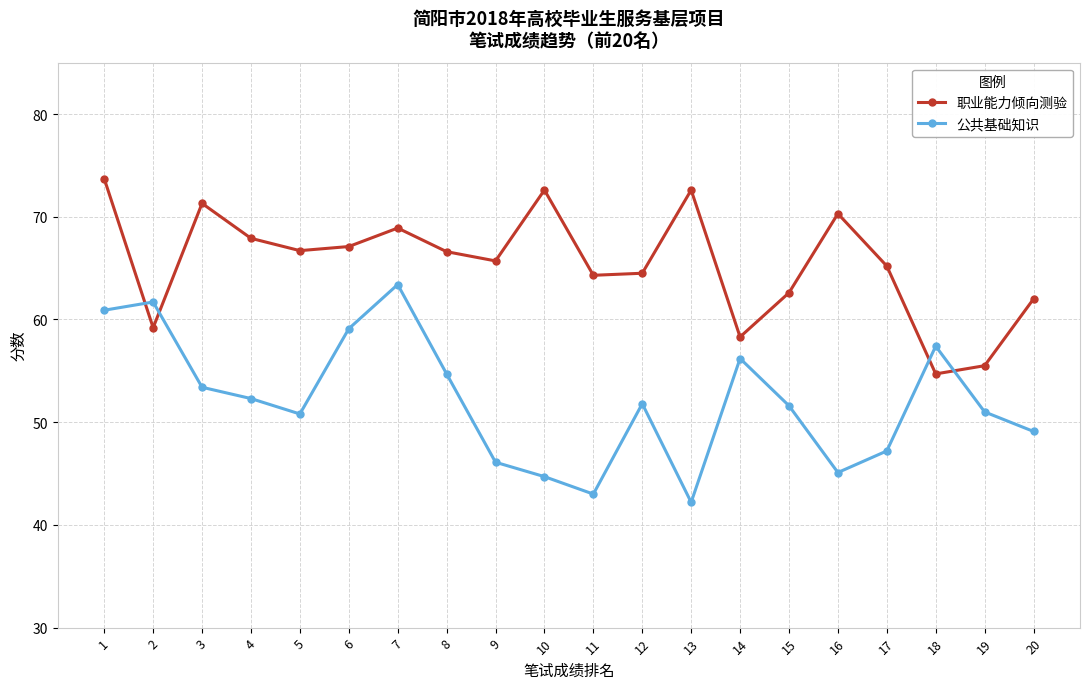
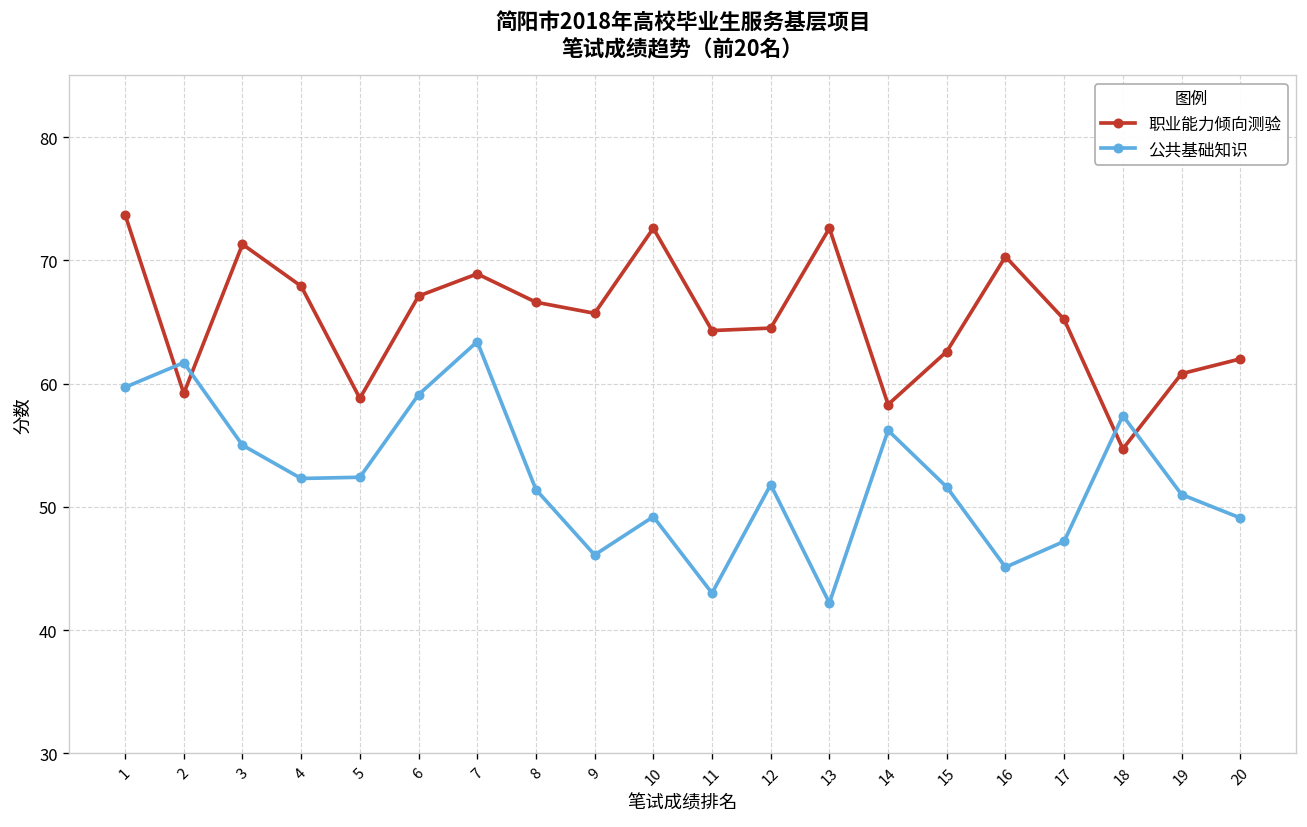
  {
    "职业能力倾向测验": {
      "1": 73.7,
      "2": 59.2,
      "3": 71.3,
      "4": 67.9,
-     "5": 66.7,
+     "5": 58.8,
      "6": 67.1,
      "7": 68.9,
      "8": 66.6,
      "9": 65.7,
      "10": 72.6,
      "11": 64.3,
      "12": 64.5,
      "13": 72.6,
      "14": 58.3,
      "15": 62.6,
      "16": 70.3,
      "17": 65.2,
      "18": 54.7,
-     "19": 55.5,
+     "19": 60.8,
      "20": 62.0
    },
    "公共基础知识": {
-     "1": 60.9,
+     "1": 59.7,
      "2": 61.7,
-     "3": 53.4,
+     "3": 55.0,
      "4": 52.3,
-     "5": 50.8,
+     "5": 52.4,
      "6": 59.1,
      "7": 63.4,
-     "8": 54.7,
+     "8": 51.4,
      "9": 46.1,
-     "10": 44.7,
+     "10": 49.2,
      "11": 43.0,
      "12": 51.8,
      "13": 42.2,
      "14": 56.2,
      "15": 51.6,
      "16": 45.1,
      "17": 47.2,
      "18": 57.4,
      "19": 51.0,
      "20": 49.1
    }
  }
